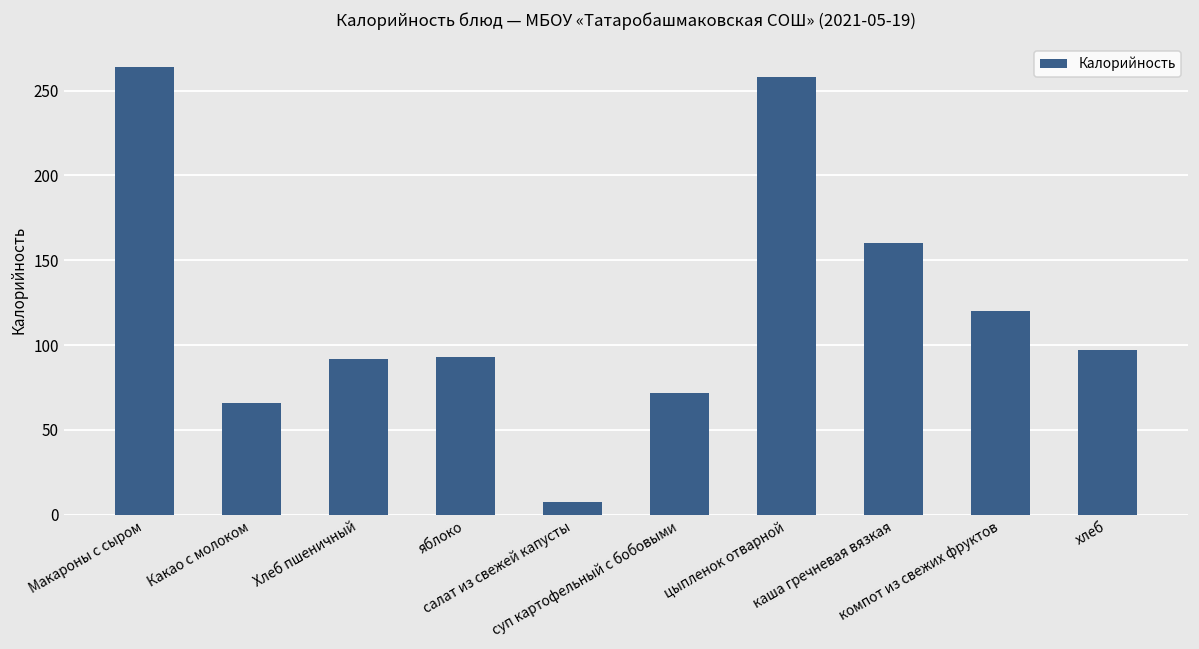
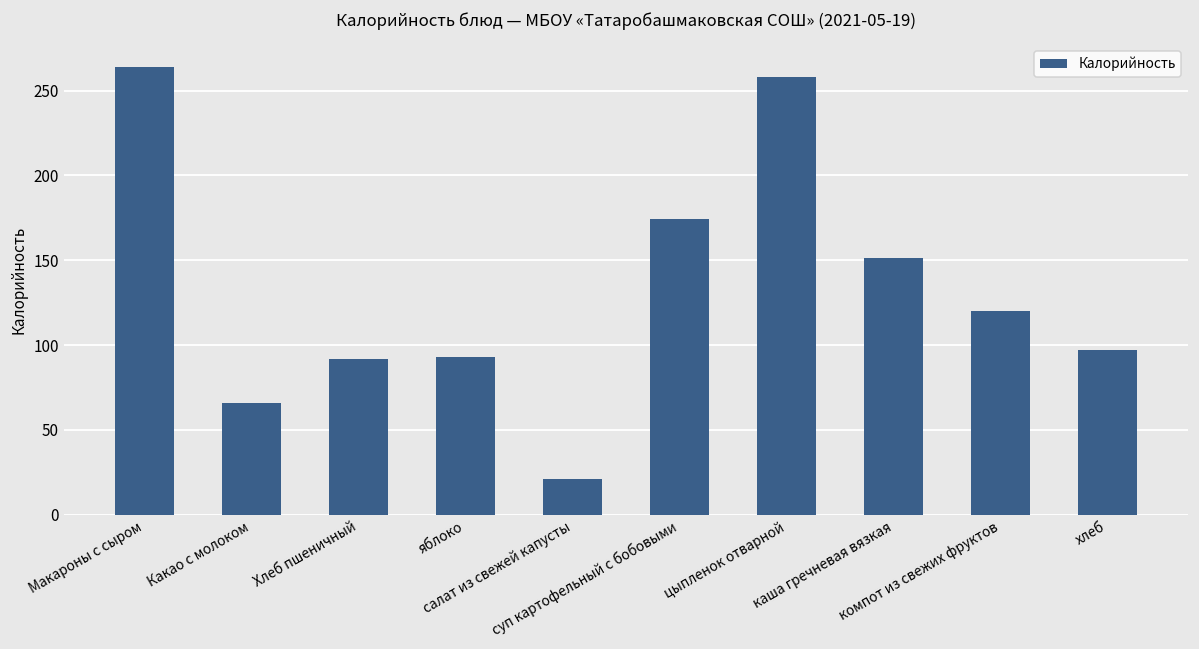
  {
    "Макароны с сыром": 264,
    "Какао с молоком": 66,
    "Хлеб пшеничный": 92,
    "яблоко": 93,
-   "салат из свежей капусты": 8,
-   "суп картофельный с бобовыми": 72,
+   "салат из свежей капусты": 21,
+   "суп картофельный с бобовыми": 174,
    "цыпленок отварной": 258,
-   "каша гречневая вязкая": 160,
+   "каша гречневая вязкая": 151,
    "компот из свежих фруктов": 120,
    "хлеб": 97
  }
